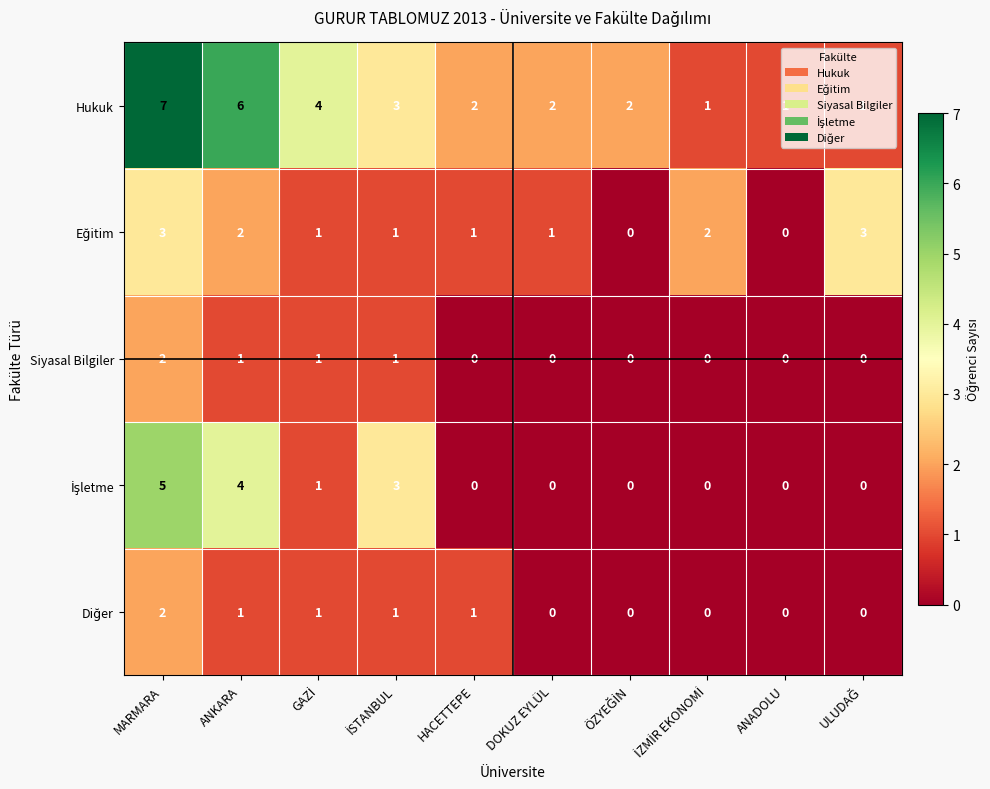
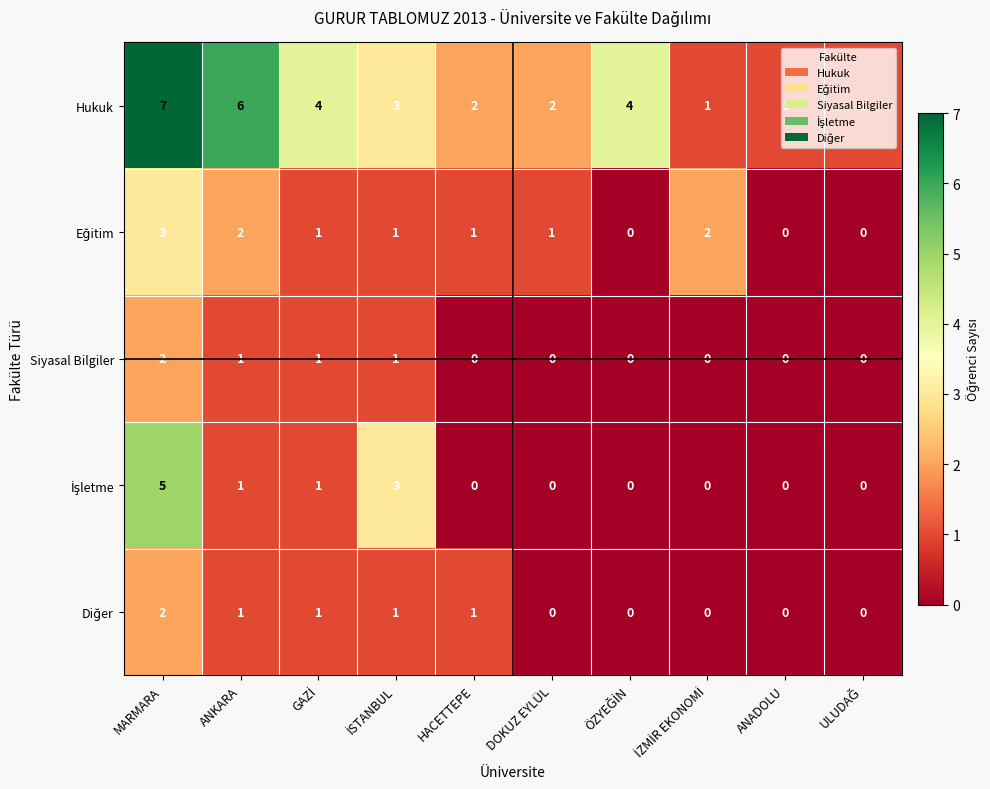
  {
    "Hukuk": {
      "MARMARA": 7,
      "ANKARA": 6,
      "GAZİ": 4,
      "İSTANBUL": 3,
      "HACETTEPE": 2,
      "DOKUZ EYLÜL": 2,
-     "ÖZYEĞİN": 2,
+     "ÖZYEĞİN": 4,
      "İZMİR EKONOMİ": 1
    },
    "Eğitim": {
      "MARMARA": 3,
      "ANKARA": 2,
      "GAZİ": 1,
      "İSTANBUL": 1,
      "HACETTEPE": 1,
      "DOKUZ EYLÜL": 1,
      "ÖZYEĞİN": 0,
      "İZMİR EKONOMİ": 2,
      "ANADOLU": 0,
-     "ULUDAĞ": 3
+     "ULUDAĞ": 0
    },
    "Siyasal Bilgiler": {
      "MARMARA": 2,
      "ANKARA": 1,
      "GAZİ": 1,
      "İSTANBUL": 1,
      "HACETTEPE": 0,
      "DOKUZ EYLÜL": 0,
      "ÖZYEĞİN": 0,
      "İZMİR EKONOMİ": 0,
      "ANADOLU": 0,
      "ULUDAĞ": 0
    },
    "İşletme": {
      "MARMARA": 5,
-     "ANKARA": 4,
+     "ANKARA": 1,
      "GAZİ": 1,
      "İSTANBUL": 3,
      "HACETTEPE": 0,
      "DOKUZ EYLÜL": 0,
      "ÖZYEĞİN": 0,
      "İZMİR EKONOMİ": 0,
      "ANADOLU": 0,
      "ULUDAĞ": 0
    },
    "Diğer": {
      "MARMARA": 2,
      "ANKARA": 1,
      "GAZİ": 1,
      "İSTANBUL": 1,
      "HACETTEPE": 1,
      "DOKUZ EYLÜL": 0,
      "ÖZYEĞİN": 0,
      "İZMİR EKONOMİ": 0,
      "ANADOLU": 0,
      "ULUDAĞ": 0
    }
  }
